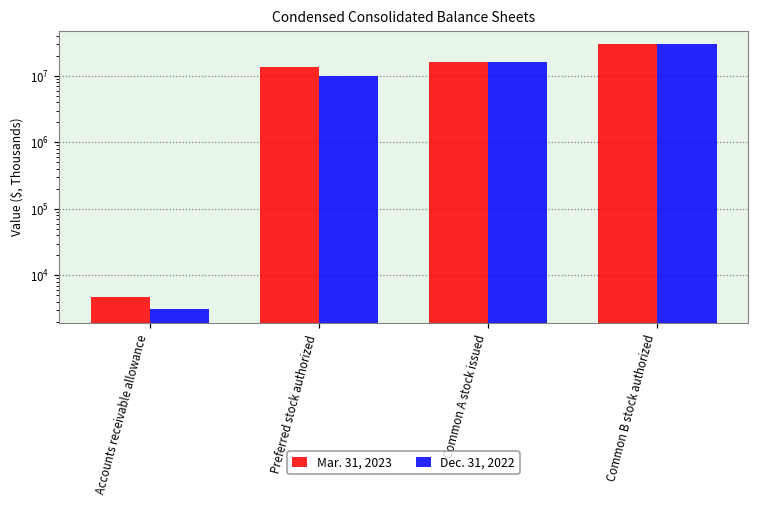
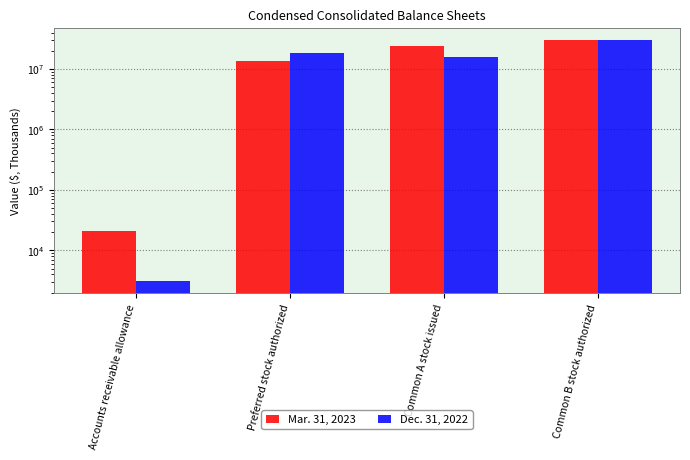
  {
    "Mar. 31, 2023": {
-     "Accounts receivable allowance": 5000,
+     "Accounts receivable allowance": 21000,
      "Preferred stock authorized": 14000000,
-     "Common A stock issued": 16000000,
+     "Common A stock issued": 24000000,
      "Common B stock authorized": 30000000
    },
    "Dec. 31, 2022": {
      "Accounts receivable allowance": 3000,
-     "Preferred stock authorized": 10000000,
+     "Preferred stock authorized": 19000000,
      "Common A stock issued": 16000000,
      "Common B stock authorized": 30000000
    }
  }
